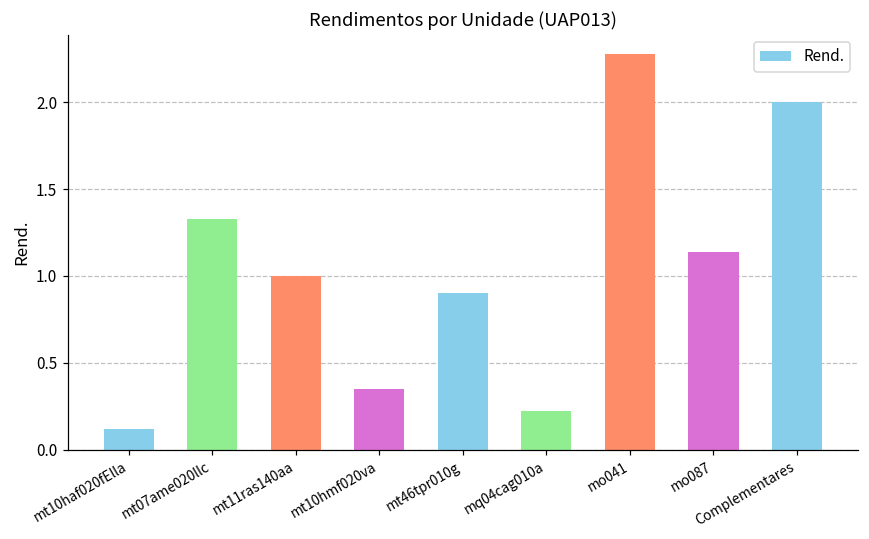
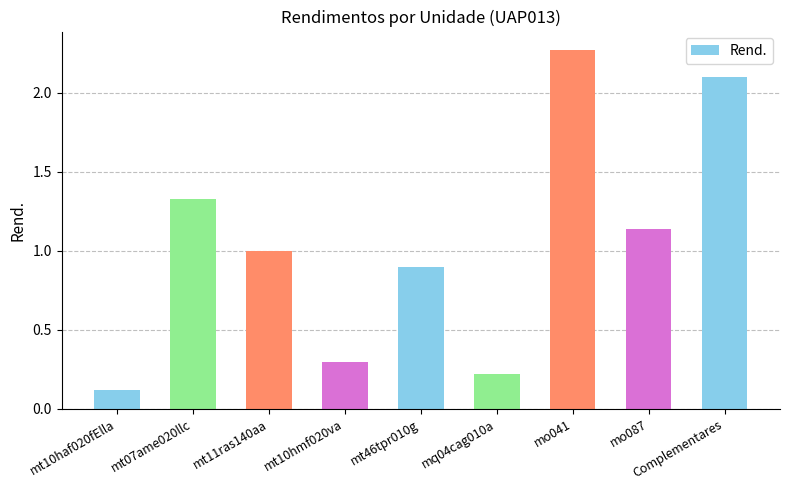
  {
    "mt10haf020fElla": 0.12,
    "mt07ame020llc": 1.33,
    "mt11ras140aa": 1.00,
-   "mt10hmf020va": 0.35,
+   "mt10hmf020va": 0.29,
    "mt46tpr010g": 0.90,
    "mq04cag010a": 0.22,
    "mo041": 2.28,
    "mo087": 1.14,
-   "Complementares": 2.0
+   "Complementares": 2.1
  }
